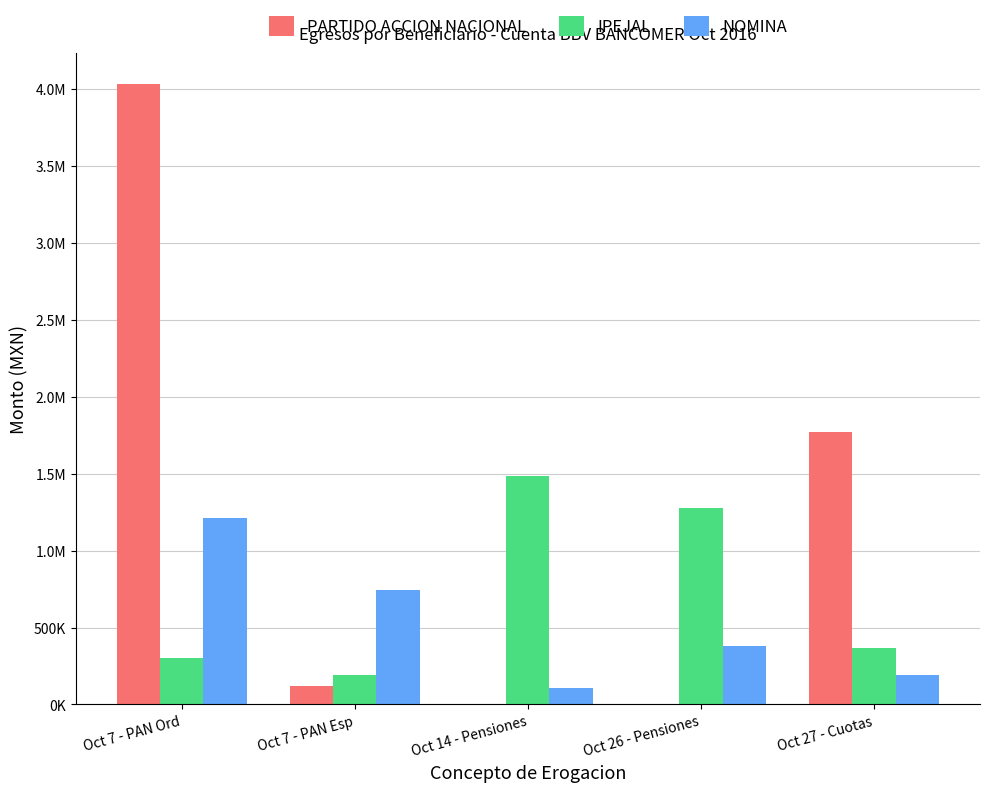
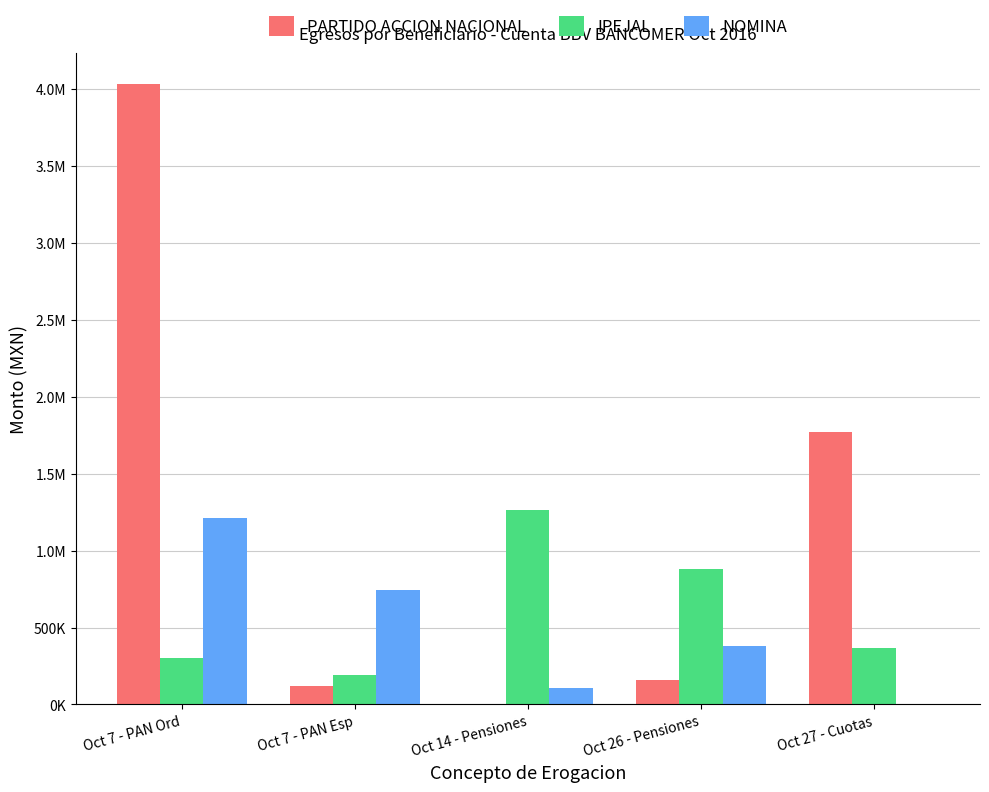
  {
    "PARTIDO ACCION NACIONAL": {
      "Oct 7 - PAN Ord": 4030000,
      "Oct 7 - PAN Esp": 120000,
      "Oct 14 - Pensiones": 0,
-     "Oct 26 - Pensiones": 0,
+     "Oct 26 - Pensiones": 160000,
      "Oct 27 - Cuotas": 1770000
    },
    "IPEJAL": {
      "Oct 7 - PAN Ord": 300000,
      "Oct 7 - PAN Esp": 190000,
-     "Oct 14 - Pensiones": 1480000,
-     "Oct 26 - Pensiones": 1280000,
+     "Oct 14 - Pensiones": 1270000,
+     "Oct 26 - Pensiones": 880000,
      "Oct 27 - Cuotas": 370000
    },
    "NOMINA": {
      "Oct 7 - PAN Ord": 1210000,
      "Oct 7 - PAN Esp": 740000,
      "Oct 14 - Pensiones": 100000,
      "Oct 26 - Pensiones": 380000,
-     "Oct 27 - Cuotas": 190000
+     "Oct 27 - Cuotas": 0
    }
  }
